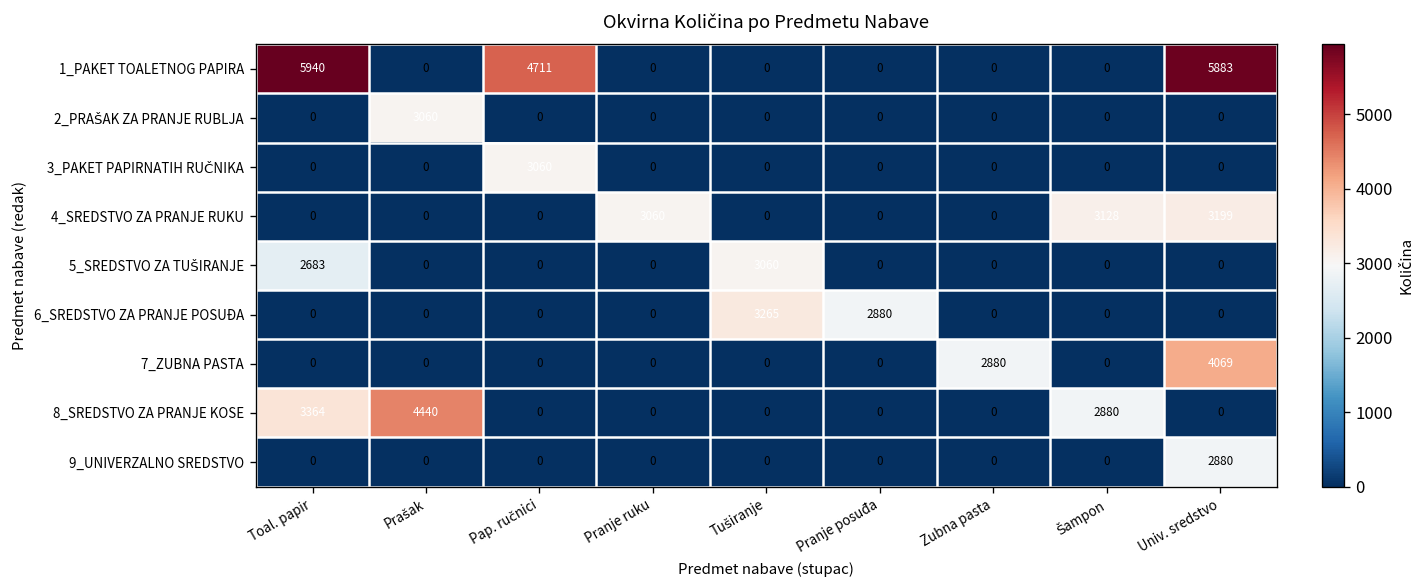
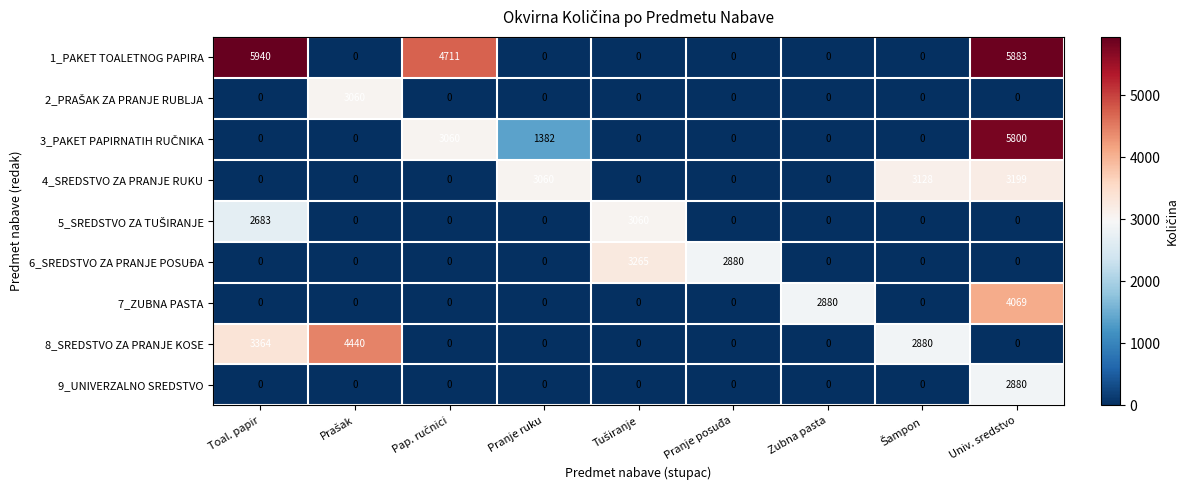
  {
    "1_PAKET TOALETNOG PAPIRA": {
      "Toal. papir": 5940,
      "Prašak": 0,
      "Pap. ručnici": 4711,
      "Pranje ruku": 0,
      "Tuširanje": 0,
      "Pranje posuđa": 0,
      "Zubna pasta": 0,
      "Šampon": 0,
      "Univ. sredstvo": 5883
    },
    "2_PRAŠAK ZA PRANJE RUBLJA": {
      "Toal. papir": 0,
      "Pap. ručnici": 0,
      "Pranje ruku": 0,
      "Tuširanje": 0,
      "Pranje posuđa": 0,
      "Zubna pasta": 0,
      "Šampon": 0,
      "Univ. sredstvo": 0
    },
    "3_PAKET PAPIRNATIH RUČNIKA": {
      "Toal. papir": 0,
      "Prašak": 0,
-     "Pranje ruku": 0,
+     "Pranje ruku": 1382,
      "Tuširanje": 0,
      "Pranje posuđa": 0,
      "Zubna pasta": 0,
      "Šampon": 0,
-     "Univ. sredstvo": 0
+     "Univ. sredstvo": 5800
    },
    "4_SREDSTVO ZA PRANJE RUKU": {
      "Toal. papir": 0,
      "Prašak": 0,
      "Pap. ručnici": 0,
      "Tuširanje": 0,
      "Pranje posuđa": 0,
      "Zubna pasta": 0
    },
    "5_SREDSTVO ZA TUŠIRANJE": {
      "Toal. papir": 2683,
      "Prašak": 0,
      "Pap. ručnici": 0,
      "Pranje ruku": 0,
      "Pranje posuđa": 0,
      "Zubna pasta": 0,
      "Šampon": 0,
      "Univ. sredstvo": 0
    },
    "6_SREDSTVO ZA PRANJE POSUĐA": {
      "Toal. papir": 0,
      "Prašak": 0,
      "Pap. ručnici": 0,
      "Pranje ruku": 0,
      "Pranje posuđa": 2880,
      "Zubna pasta": 0,
      "Šampon": 0,
      "Univ. sredstvo": 0
    },
    "7_ZUBNA PASTA": {
      "Toal. papir": 0,
      "Prašak": 0,
      "Pap. ručnici": 0,
      "Pranje ruku": 0,
      "Tuširanje": 0,
      "Pranje posuđa": 0,
      "Zubna pasta": 2880,
      "Šampon": 0,
      "Univ. sredstvo": 4069
    },
    "8_SREDSTVO ZA PRANJE KOSE": {
      "Prašak": 4440,
      "Pap. ručnici": 0,
      "Pranje ruku": 0,
      "Tuširanje": 0,
      "Pranje posuđa": 0,
      "Zubna pasta": 0,
      "Šampon": 2880,
      "Univ. sredstvo": 0
    },
    "9_UNIVERZALNO SREDSTVO": {
      "Toal. papir": 0,
      "Prašak": 0,
      "Pap. ručnici": 0,
      "Pranje ruku": 0,
      "Tuširanje": 0,
      "Pranje posuđa": 0,
      "Zubna pasta": 0,
      "Šampon": 0,
      "Univ. sredstvo": 2880
    }
  }
